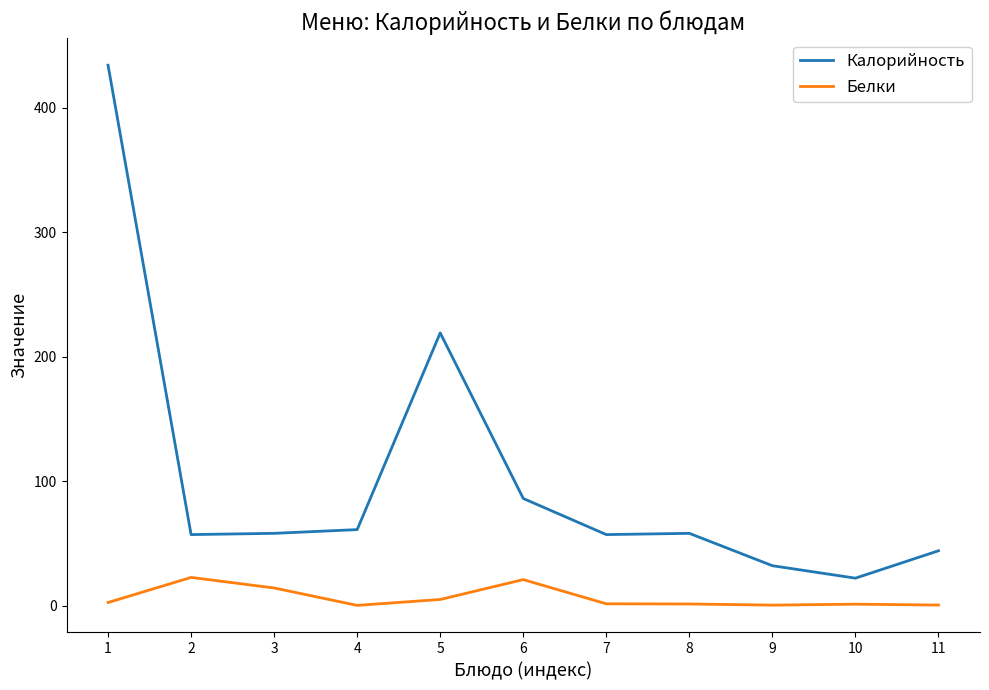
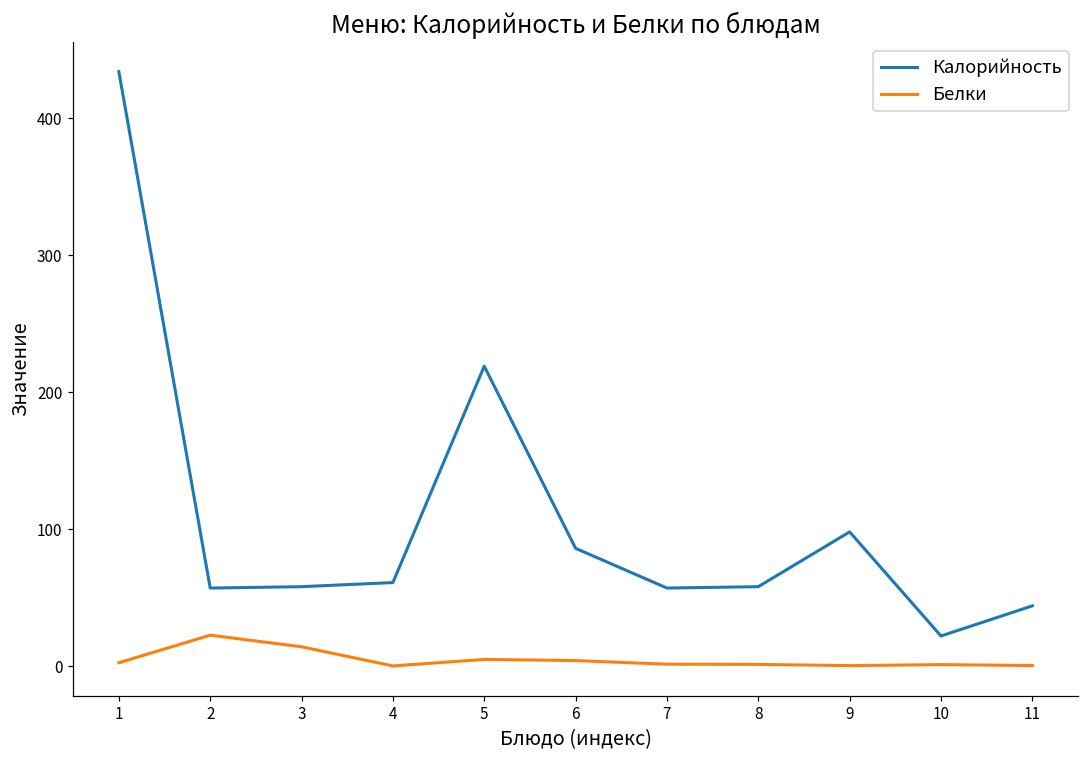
  {
    "Калорийность": {
      "1": 434,
      "2": 57,
      "3": 58,
      "4": 61,
      "5": 219,
      "6": 86,
      "7": 57,
      "8": 58,
-     "9": 32,
+     "9": 98,
      "10": 22,
      "11": 44
    },
    "Белки": {
      "1": 2,
      "2": 23,
      "3": 14,
      "4": 0,
      "5": 5,
-     "6": 21,
+     "6": 4,
      "7": 1,
      "8": 1,
      "9": 0,
      "10": 1,
      "11": 0
    }
  }
